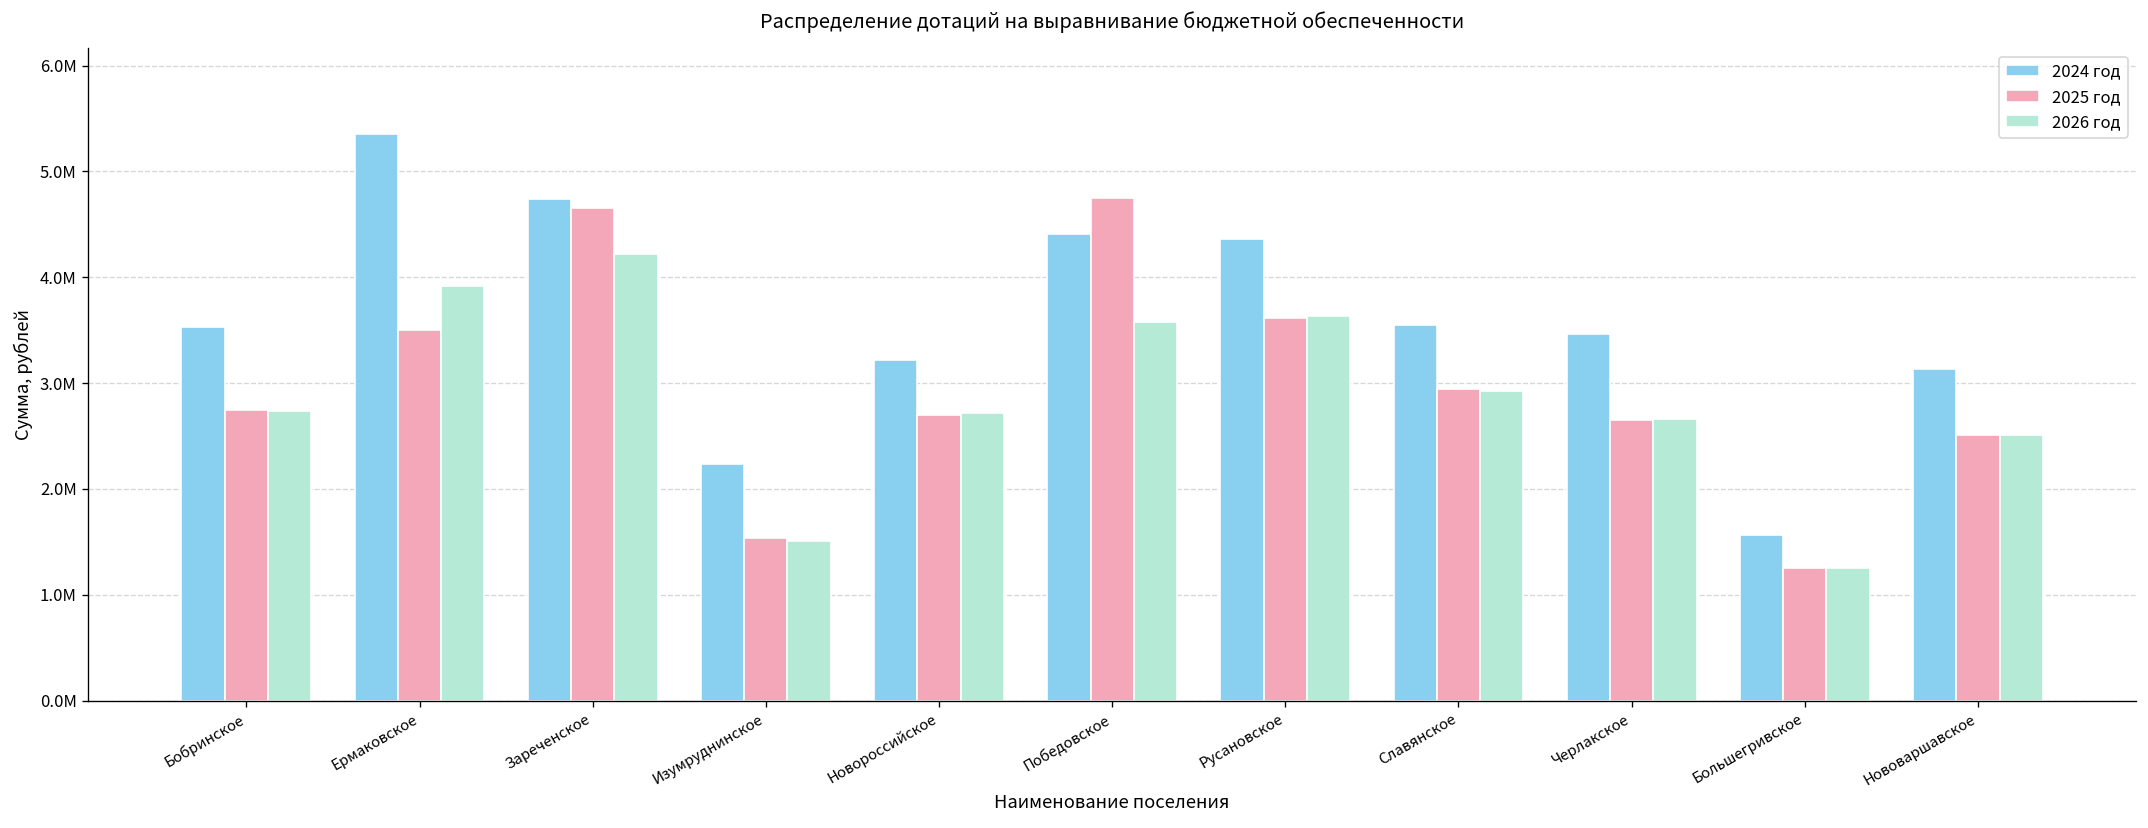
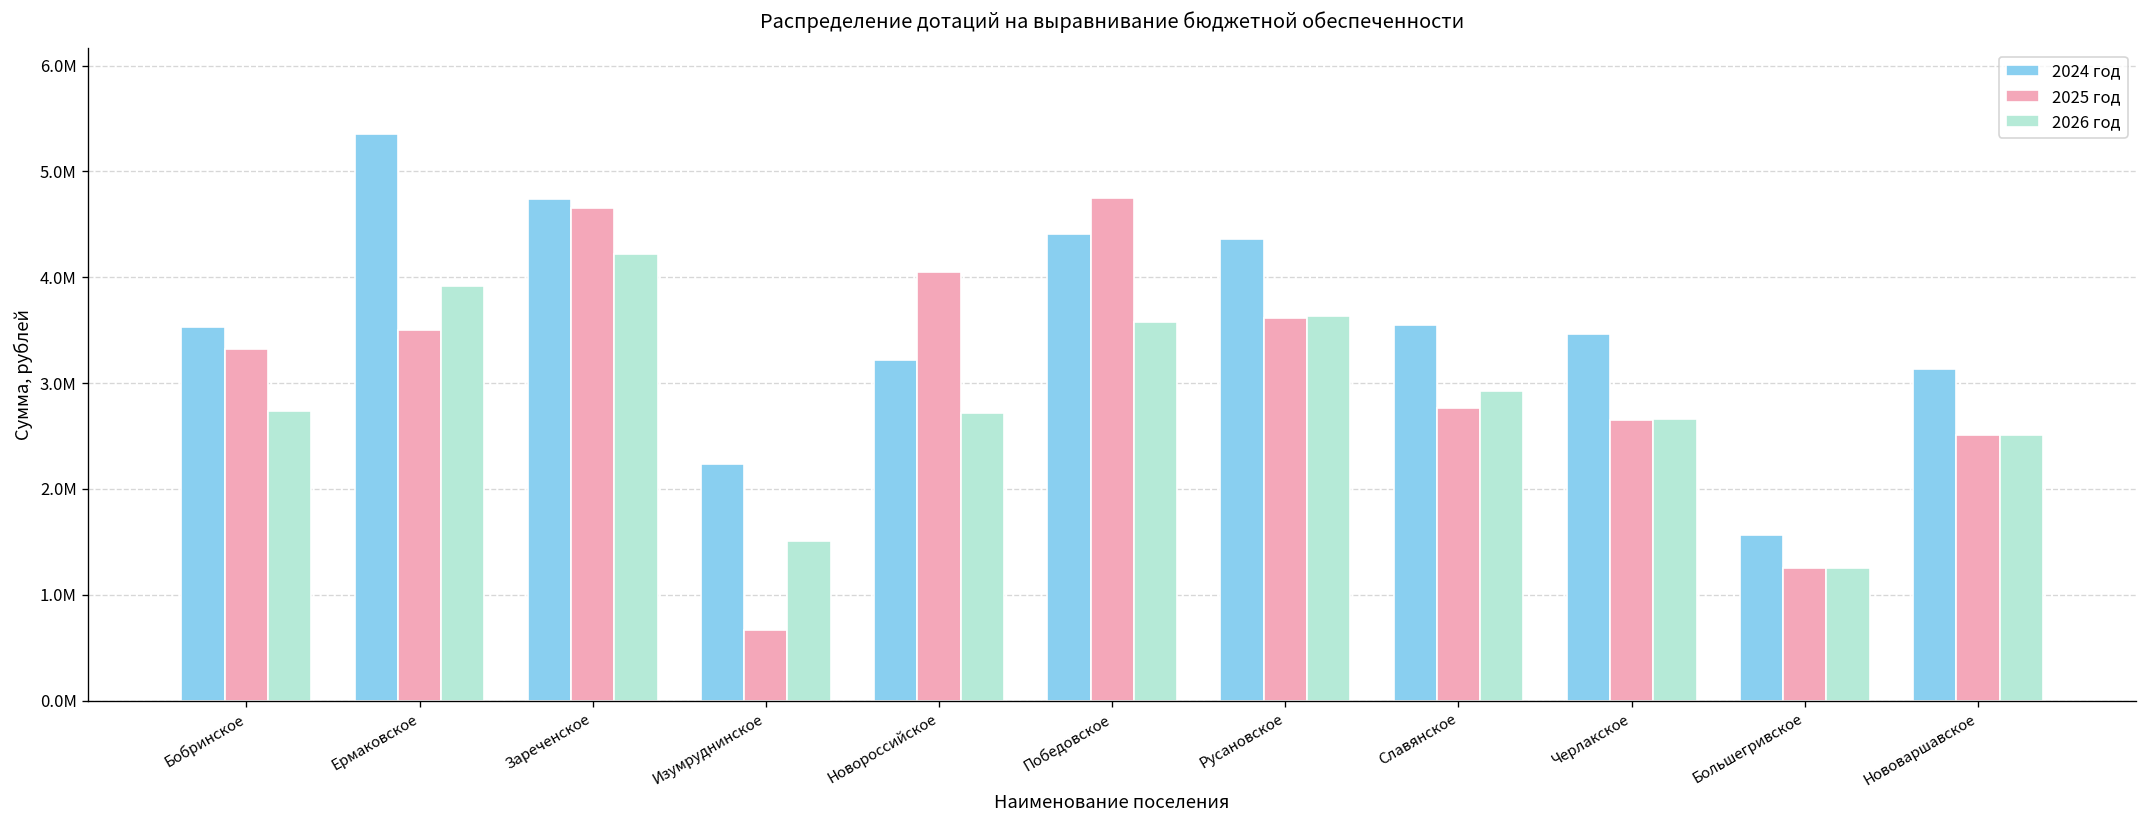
  {
    "2025 год": {
-     "Бобринское": 2700000,
+     "Бобринское": 3300000,
      "Ермаковское": 3500000,
      "Зареченское": 4700000,
-     "Изумруднинское": 1500000,
-     "Новороссийское": 2700000,
+     "Изумруднинское": 700000,
+     "Новороссийское": 4000000,
      "Победовское": 4700000,
      "Русановское": 3600000,
-     "Славянское": 2900000,
+     "Славянское": 2800000,
      "Черлакское": 2600000,
      "Большегривское": 1200000,
      "Нововаршавское": 2500000
    }
  }
